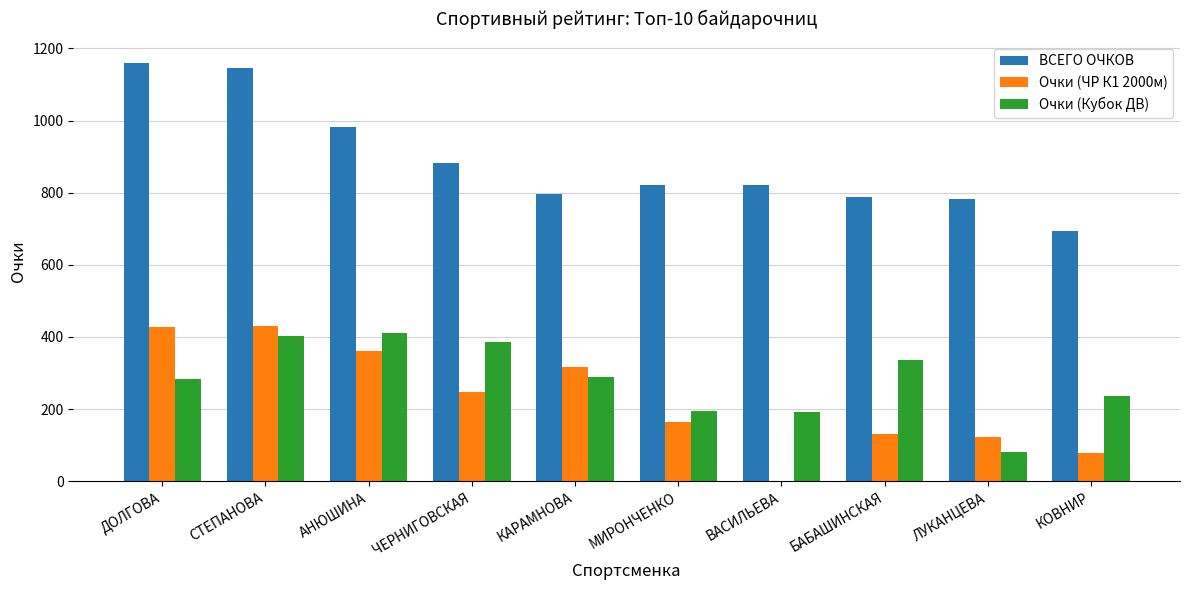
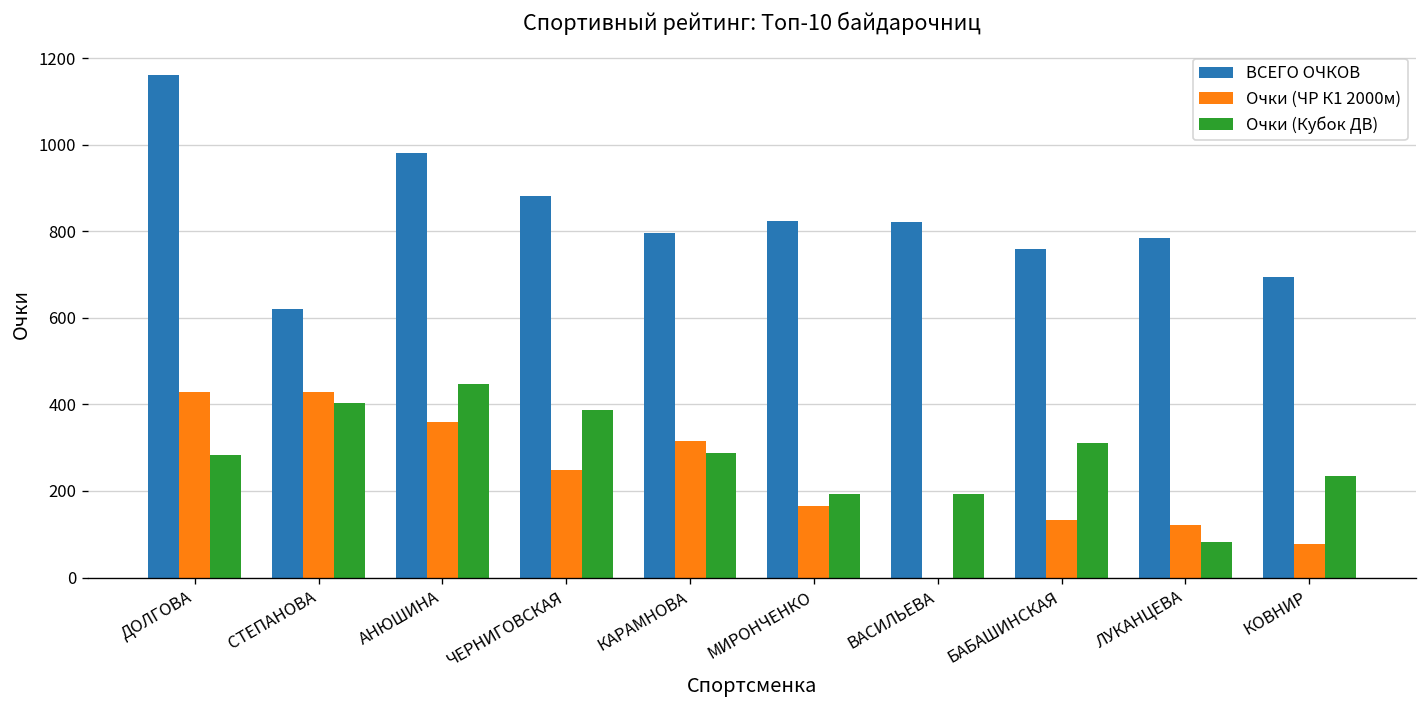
  {
    "ВСЕГО ОЧКОВ": {
      "ДОЛГОВА": 1160,
-     "СТЕПАНОВА": 1150,
+     "СТЕПАНОВА": 620,
      "АНЮШИНА": 980,
      "ЧЕРНИГОВСКАЯ": 880,
      "КАРАМНОВА": 800,
      "МИРОНЧЕНКО": 820,
      "ВАСИЛЬЕВА": 820,
-     "БАБАШИНСКАЯ": 790,
+     "БАБАШИНСКАЯ": 760,
      "ЛУКАНЦЕВА": 780,
      "КОВНИР": 690
    },
    "Очки (ЧР К1 2000м)": {
      "ДОЛГОВА": 430,
      "СТЕПАНОВА": 430,
      "АНЮШИНА": 360,
      "ЧЕРНИГОВСКАЯ": 250,
      "КАРАМНОВА": 320,
      "МИРОНЧЕНКО": 170,
      "ВАСИЛЬЕВА": 0,
      "БАБАШИНСКАЯ": 130,
      "ЛУКАНЦЕВА": 120,
      "КОВНИР": 80
    },
    "Очки (Кубок ДВ)": {
      "ДОЛГОВА": 280,
      "СТЕПАНОВА": 400,
-     "АНЮШИНА": 410,
+     "АНЮШИНА": 450,
      "ЧЕРНИГОВСКАЯ": 390,
      "КАРАМНОВА": 290,
      "МИРОНЧЕНКО": 190,
      "ВАСИЛЬЕВА": 190,
-     "БАБАШИНСКАЯ": 340,
+     "БАБАШИНСКАЯ": 310,
      "ЛУКАНЦЕВА": 80,
      "КОВНИР": 240
    }
  }
